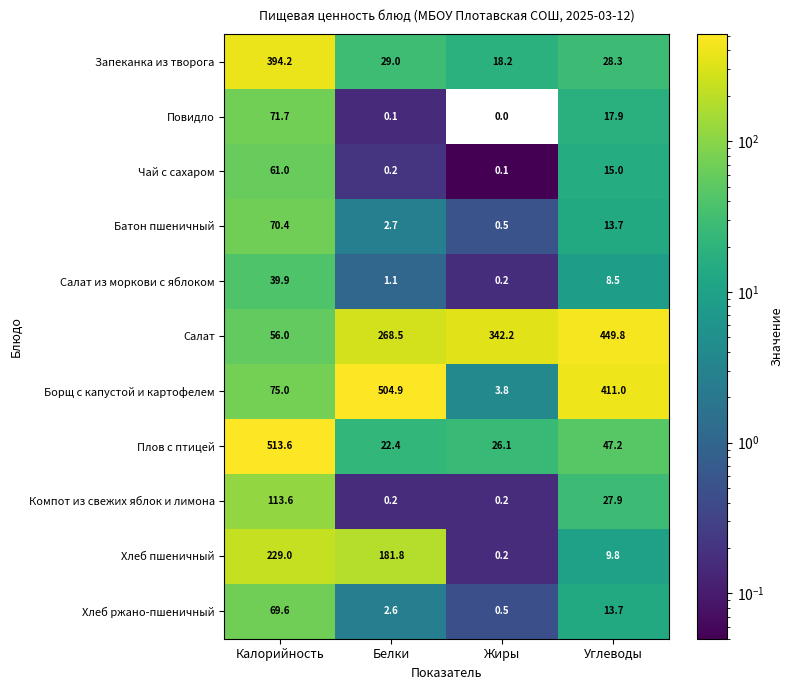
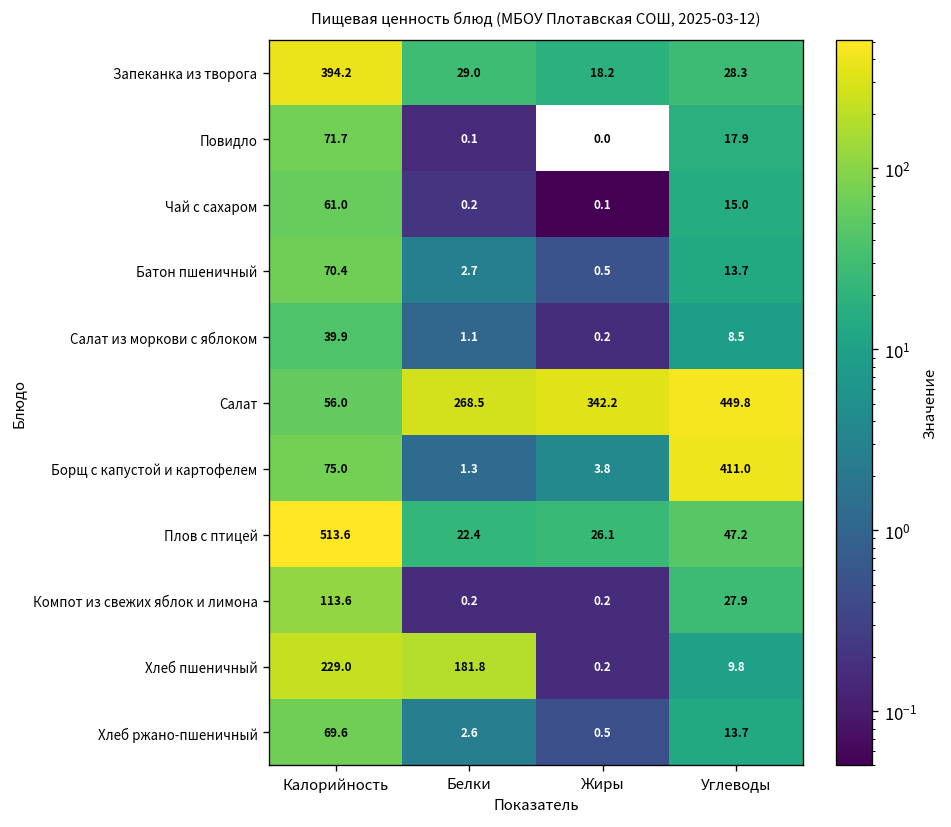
  {
    "Запеканка из творога": {
      "Калорийность": 394.2,
      "Белки": 29.0,
      "Жиры": 18.2,
      "Углеводы": 28.3
    },
    "Повидло": {
      "Калорийность": 71.7,
      "Белки": 0.1,
      "Жиры": 0.0,
      "Углеводы": 17.9
    },
    "Чай с сахаром": {
      "Калорийность": 61.0,
      "Белки": 0.2,
      "Жиры": 0.1,
      "Углеводы": 15.0
    },
    "Батон пшеничный": {
      "Калорийность": 70.4,
      "Белки": 2.7,
      "Жиры": 0.5,
      "Углеводы": 13.7
    },
    "Салат из моркови с яблоком": {
      "Калорийность": 39.9,
      "Белки": 1.1,
      "Жиры": 0.2,
      "Углеводы": 8.5
    },
    "Салат": {
      "Калорийность": 56.0,
      "Белки": 268.5,
      "Жиры": 342.2,
      "Углеводы": 449.8
    },
    "Борщ с капустой и картофелем": {
      "Калорийность": 75.0,
-     "Белки": 504.9,
+     "Белки": 1.3,
      "Жиры": 3.8,
      "Углеводы": 411.0
    },
    "Плов с птицей": {
      "Калорийность": 513.6,
      "Белки": 22.4,
      "Жиры": 26.1,
      "Углеводы": 47.2
    },
    "Компот из свежих яблок и лимона": {
      "Калорийность": 113.6,
      "Белки": 0.2,
      "Жиры": 0.2,
      "Углеводы": 27.9
    },
    "Хлеб пшеничный": {
      "Калорийность": 229.0,
      "Белки": 181.8,
      "Жиры": 0.2,
      "Углеводы": 9.8
    },
    "Хлеб ржано-пшеничный": {
      "Калорийность": 69.6,
      "Белки": 2.6,
      "Жиры": 0.5,
      "Углеводы": 13.7
    }
  }
